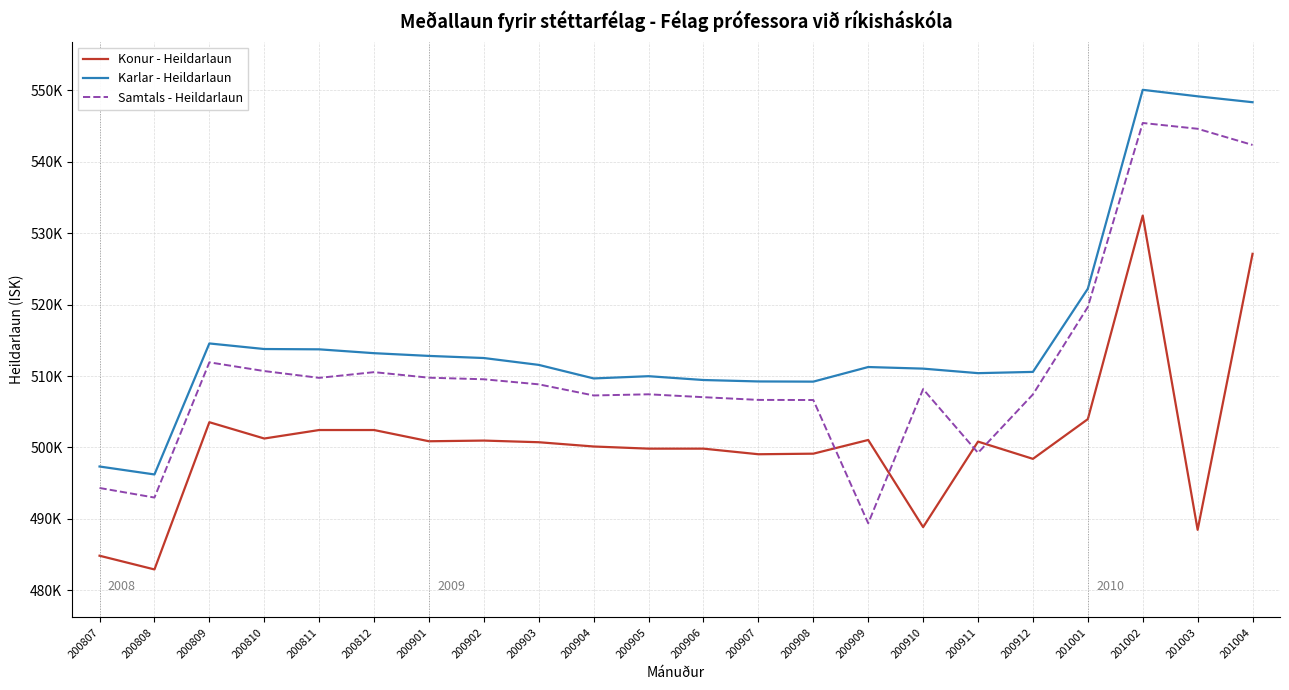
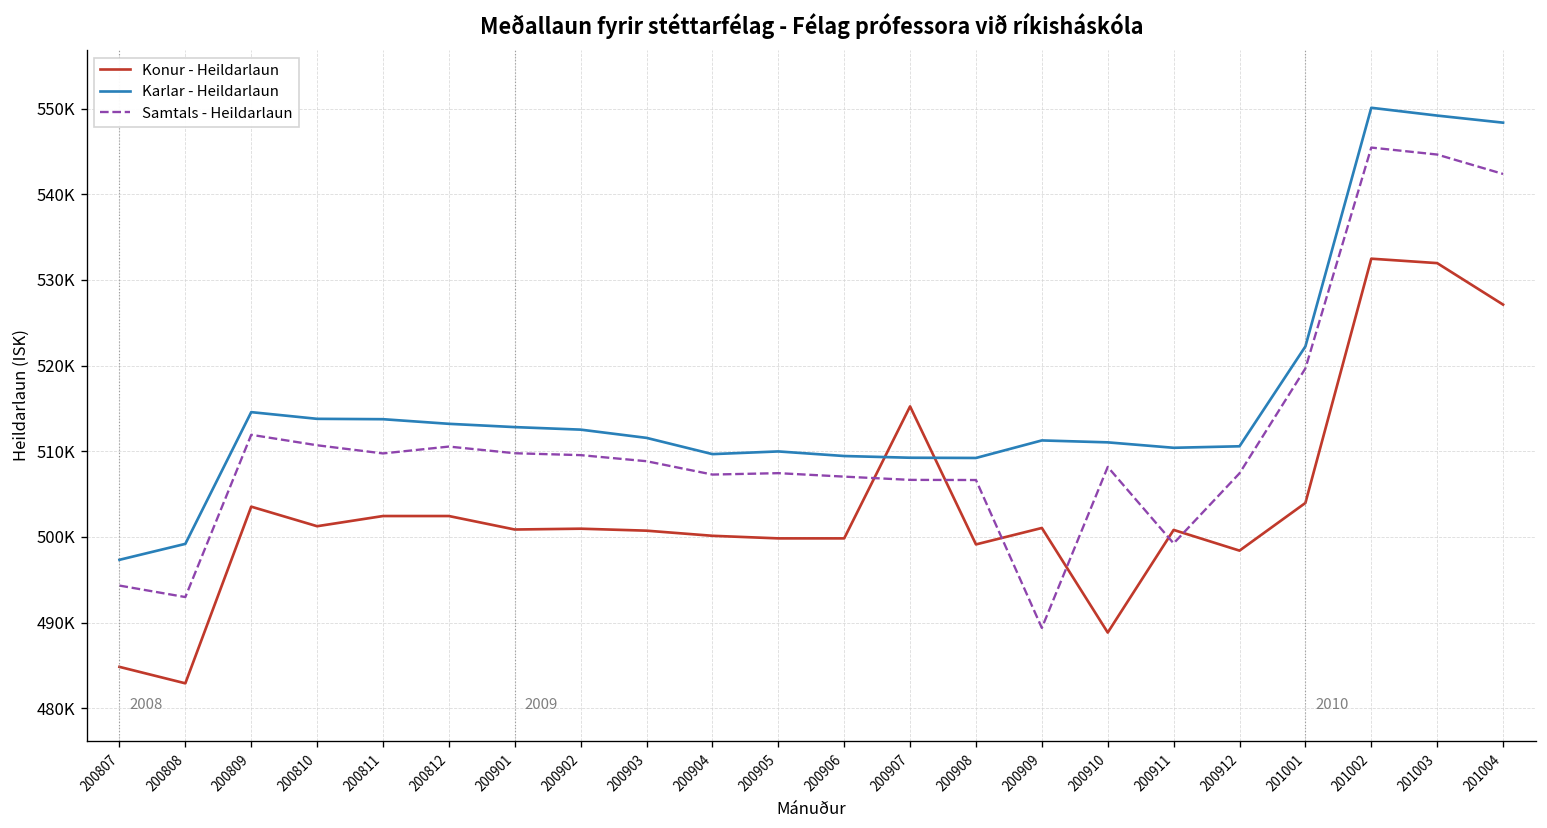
  {
    "Konur - Heildarlaun": {
      "200807": 485000,
      "200809": 504000,
      "200810": 501000,
      "200811": 502000,
      "200812": 502000,
      "200901": 501000,
      "200902": 501000,
      "200903": 501000,
      "200904": 500000,
      "200905": 500000,
      "200906": 500000,
-     "200907": 499000,
+     "200907": 515000,
      "200908": 499000,
      "200909": 501000,
      "200910": 489000,
      "200911": 501000,
      "200912": 498000,
      "201001": 504000,
      "201002": 532000,
-     "201003": 488000,
+     "201003": 532000,
      "201004": 527000
    },
    "Karlar - Heildarlaun": {
      "200807": 497000,
-     "200808": 496000,
+     "200808": 499000,
      "200809": 515000,
      "200810": 514000,
      "200811": 514000,
      "200812": 513000,
      "200901": 513000,
      "200902": 513000,
      "200903": 512000,
      "200904": 510000,
      "200905": 510000,
      "200906": 509000,
      "200907": 509000,
      "200908": 509000,
      "200909": 511000,
      "200910": 511000,
      "200911": 510000,
      "200912": 511000,
      "201001": 522000,
      "201002": 550000,
      "201003": 549000,
      "201004": 548000
    },
    "Samtals - Heildarlaun": {
      "200807": 494000,
      "200808": 493000,
      "200809": 512000,
      "200810": 511000,
      "200811": 510000,
      "200812": 511000,
      "200901": 510000,
      "200902": 510000,
      "200903": 509000,
      "200904": 507000,
      "200905": 507000,
      "200906": 507000,
      "200907": 507000,
      "200908": 507000,
      "200909": 489000,
      "200910": 508000,
      "200911": 499000,
      "200912": 507000,
      "201001": 520000,
      "201002": 545000,
      "201003": 545000,
      "201004": 542000
    }
  }
